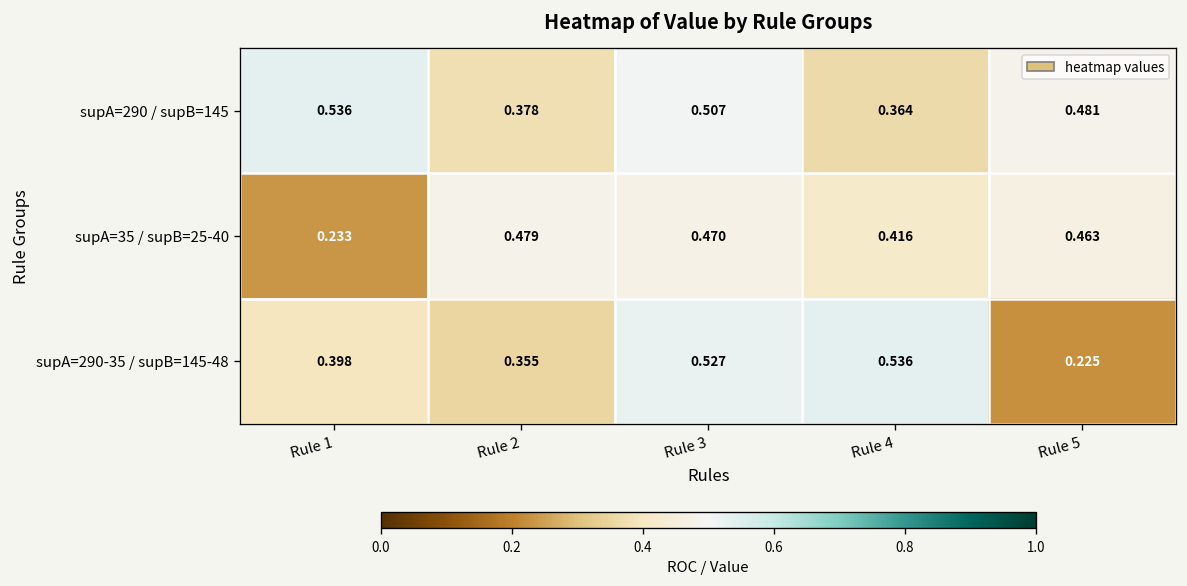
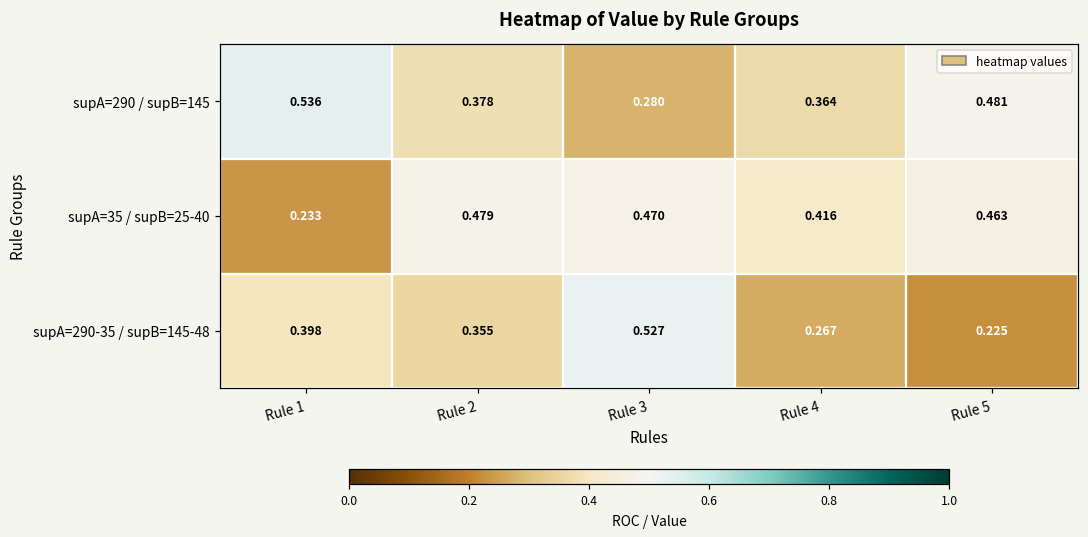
  {
    "supA=290 / supB=145": {
      "Rule 1": 0.536,
      "Rule 2": 0.378,
-     "Rule 3": 0.507,
+     "Rule 3": 0.280,
      "Rule 4": 0.364,
      "Rule 5": 0.481
    },
    "supA=35 / supB=25-40": {
      "Rule 1": 0.233,
      "Rule 2": 0.479,
      "Rule 3": 0.470,
      "Rule 4": 0.416,
      "Rule 5": 0.463
    },
    "supA=290-35 / supB=145-48": {
      "Rule 1": 0.398,
      "Rule 2": 0.355,
      "Rule 3": 0.527,
-     "Rule 4": 0.536,
+     "Rule 4": 0.267,
      "Rule 5": 0.225
    }
  }
